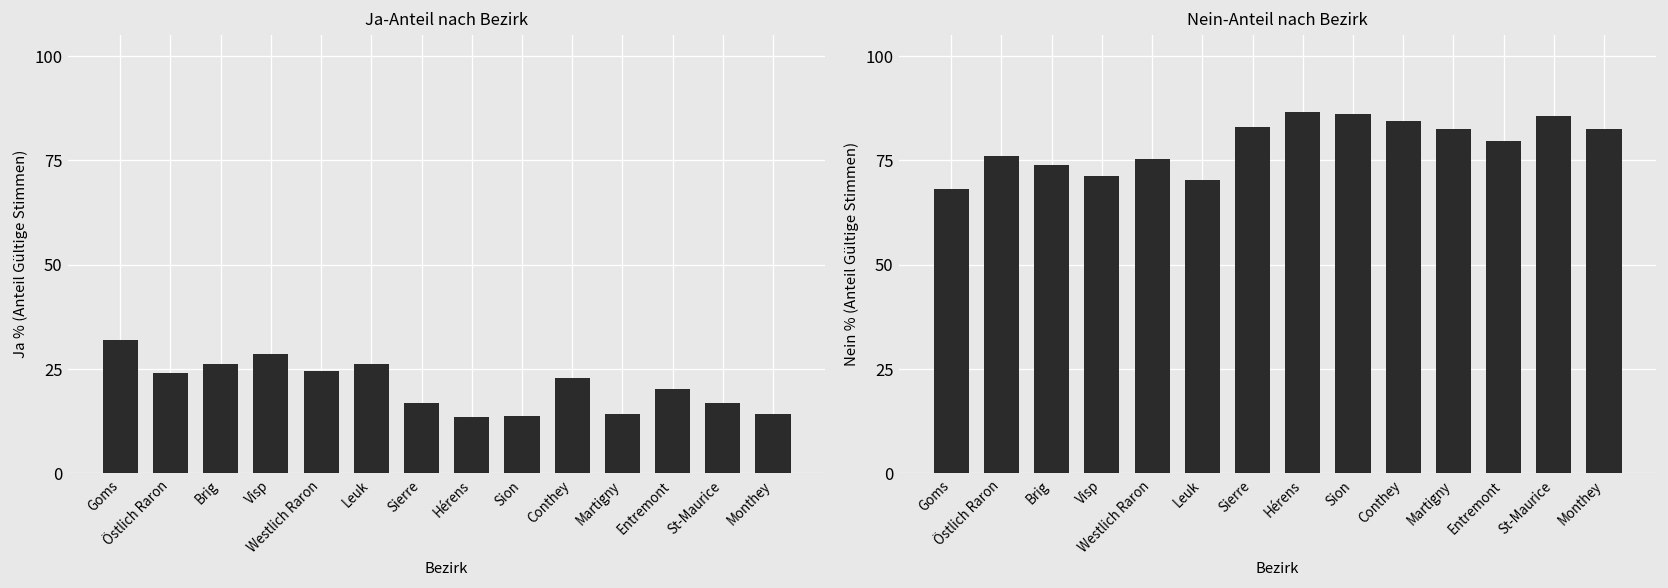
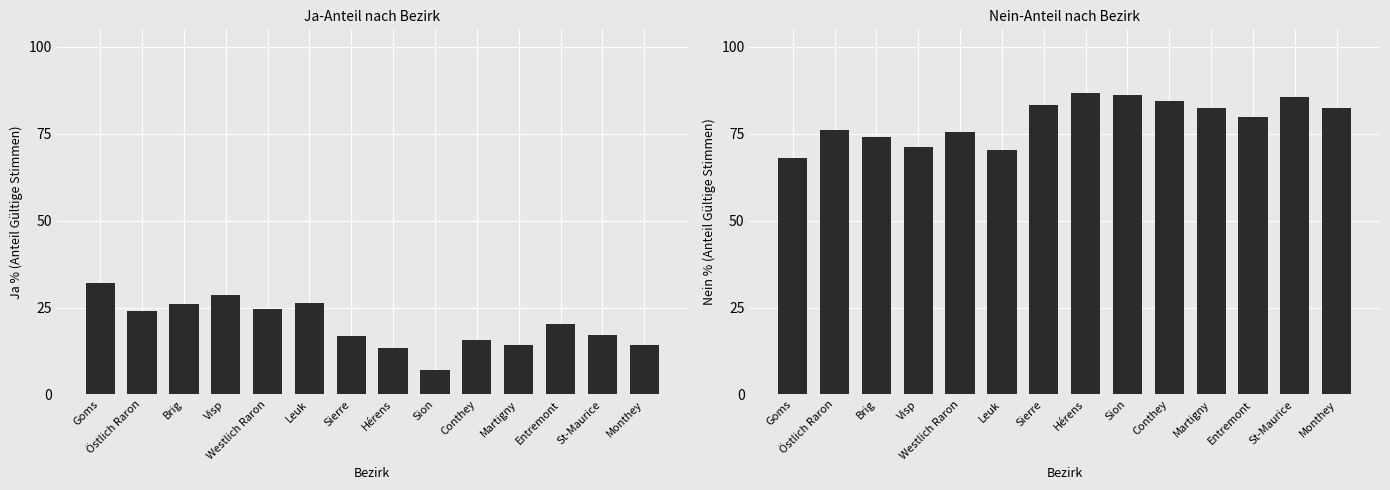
  {
    "Ja-Anteil nach Bezirk": {
      "Goms": 32,
      "Östlich Raron": 24,
      "Brig": 26,
      "Visp": 29,
      "Westlich Raron": 25,
      "Leuk": 26,
      "Sierre": 17,
      "Hérens": 13,
-     "Sion": 14,
-     "Conthey": 23,
+     "Sion": 7,
+     "Conthey": 16,
      "Martigny": 14,
      "Entremont": 20,
      "St-Maurice": 17,
      "Monthey": 14
    },
    "Nein-Anteil nach Bezirk": {
      "Goms": 68,
      "Östlich Raron": 76,
      "Brig": 74,
      "Visp": 71,
      "Westlich Raron": 75,
      "Leuk": 70,
      "Sierre": 83,
      "Hérens": 87,
      "Sion": 86,
      "Conthey": 84,
      "Martigny": 82,
      "Entremont": 80,
      "St-Maurice": 86,
      "Monthey": 82
    }
  }
